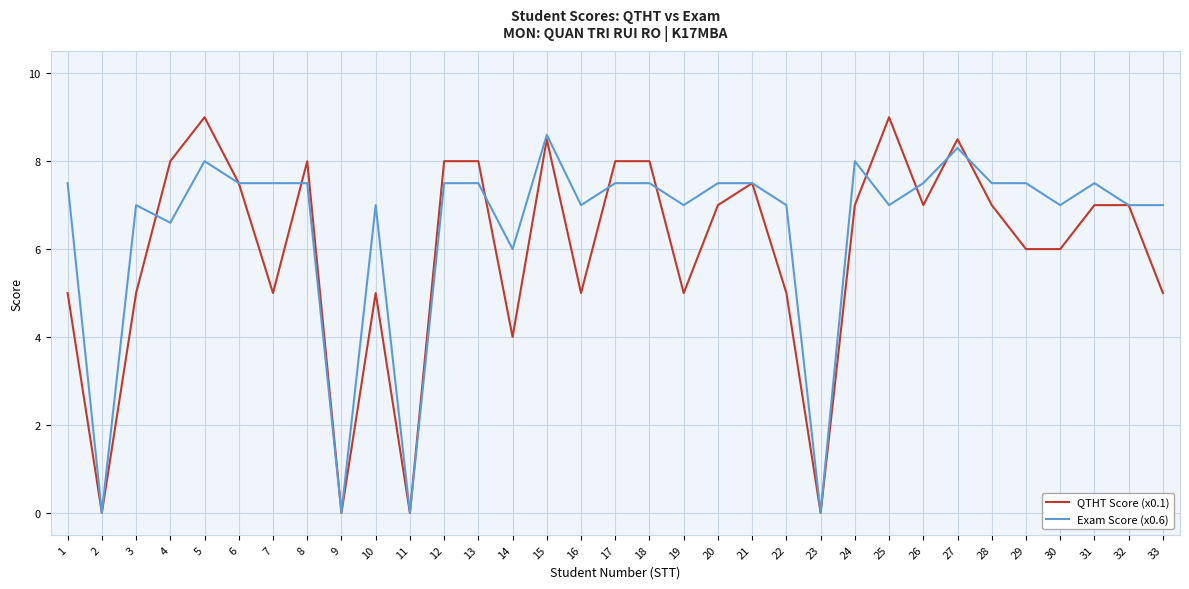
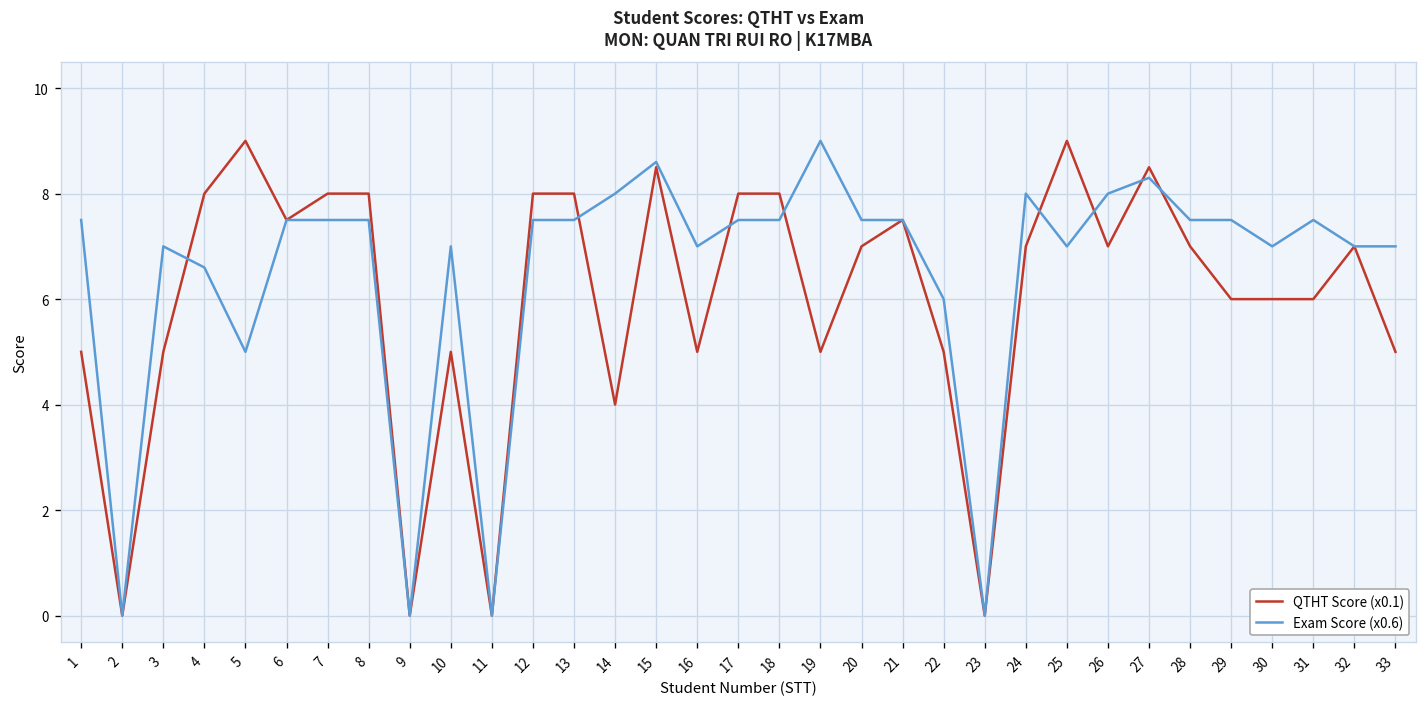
  {
    "QTHT Score (x0.1)": {
      "1": 5,
      "3": 5,
      "4": 8,
      "5": 9,
-     "7": 5,
+     "7": 8,
      "8": 8,
      "10": 5,
      "12": 8,
      "13": 8,
      "14": 4,
      "15": 8.5,
      "16": 5,
      "17": 8,
      "18": 8,
      "19": 5,
      "20": 7,
      "22": 5,
      "24": 7,
      "25": 9,
      "26": 7,
      "27": 8.5,
      "28": 7,
      "29": 6,
      "30": 6,
-     "31": 7,
+     "31": 6,
      "33": 5
    },
    "Exam Score (x0.6)": {
      "1": 7.5,
      "3": 7.0,
      "4": 6.6,
-     "5": 8,
+     "5": 5,
      "7": 7.5,
      "8": 7.5,
      "10": 7.0,
      "12": 7.5,
      "13": 7.5,
-     "14": 6,
+     "14": 8,
      "15": 8.6,
      "16": 7.0,
      "17": 7.5,
      "18": 7.5,
-     "19": 7,
+     "19": 9,
      "20": 7.5,
-     "22": 7,
+     "22": 6,
      "24": 8.0,
      "25": 7.0,
-     "26": 7.5,
+     "26": 8.0,
      "27": 8.3,
      "28": 7.5,
      "29": 7.5,
      "30": 7.0,
      "31": 7.5,
      "33": 7.0
    }
  }
